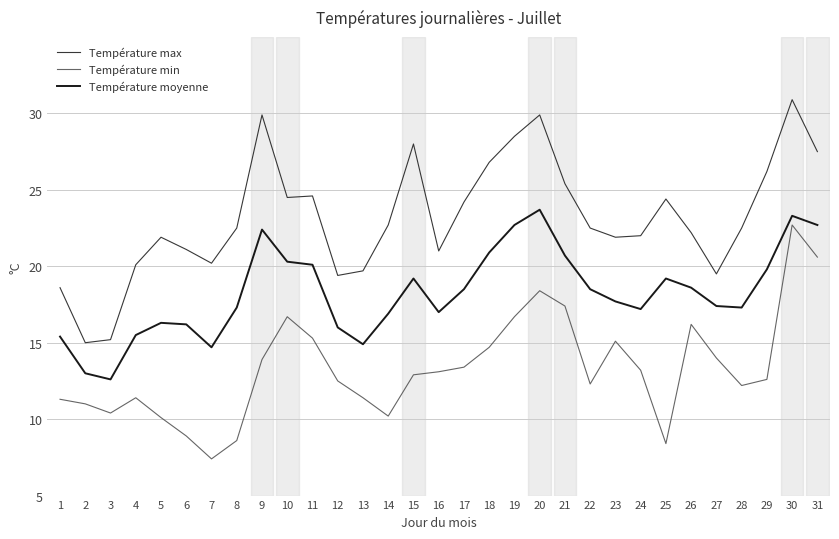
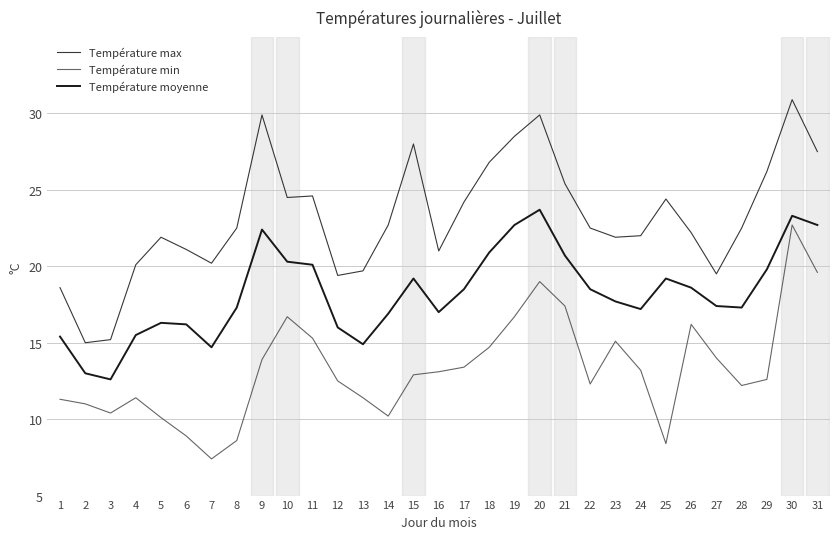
  {
    "Température min": {
      "1": 11.3,
      "2": 11.0,
      "3": 10.4,
      "4": 11.4,
      "5": 10.1,
      "6": 8.9,
      "7": 7.4,
      "8": 8.6,
      "9": 13.9,
      "10": 16.7,
      "11": 15.3,
      "12": 12.5,
      "13": 11.4,
      "14": 10.2,
      "15": 12.9,
      "16": 13.1,
      "17": 13.4,
      "18": 14.7,
      "19": 16.7,
-     "20": 18.4,
+     "20": 19.0,
      "21": 17.4,
      "22": 12.3,
      "23": 15.1,
      "24": 13.2,
      "25": 8.4,
      "26": 16.2,
      "27": 14.0,
      "28": 12.2,
      "29": 12.6,
      "30": 22.7,
-     "31": 20.6
+     "31": 19.6
    }
  }
